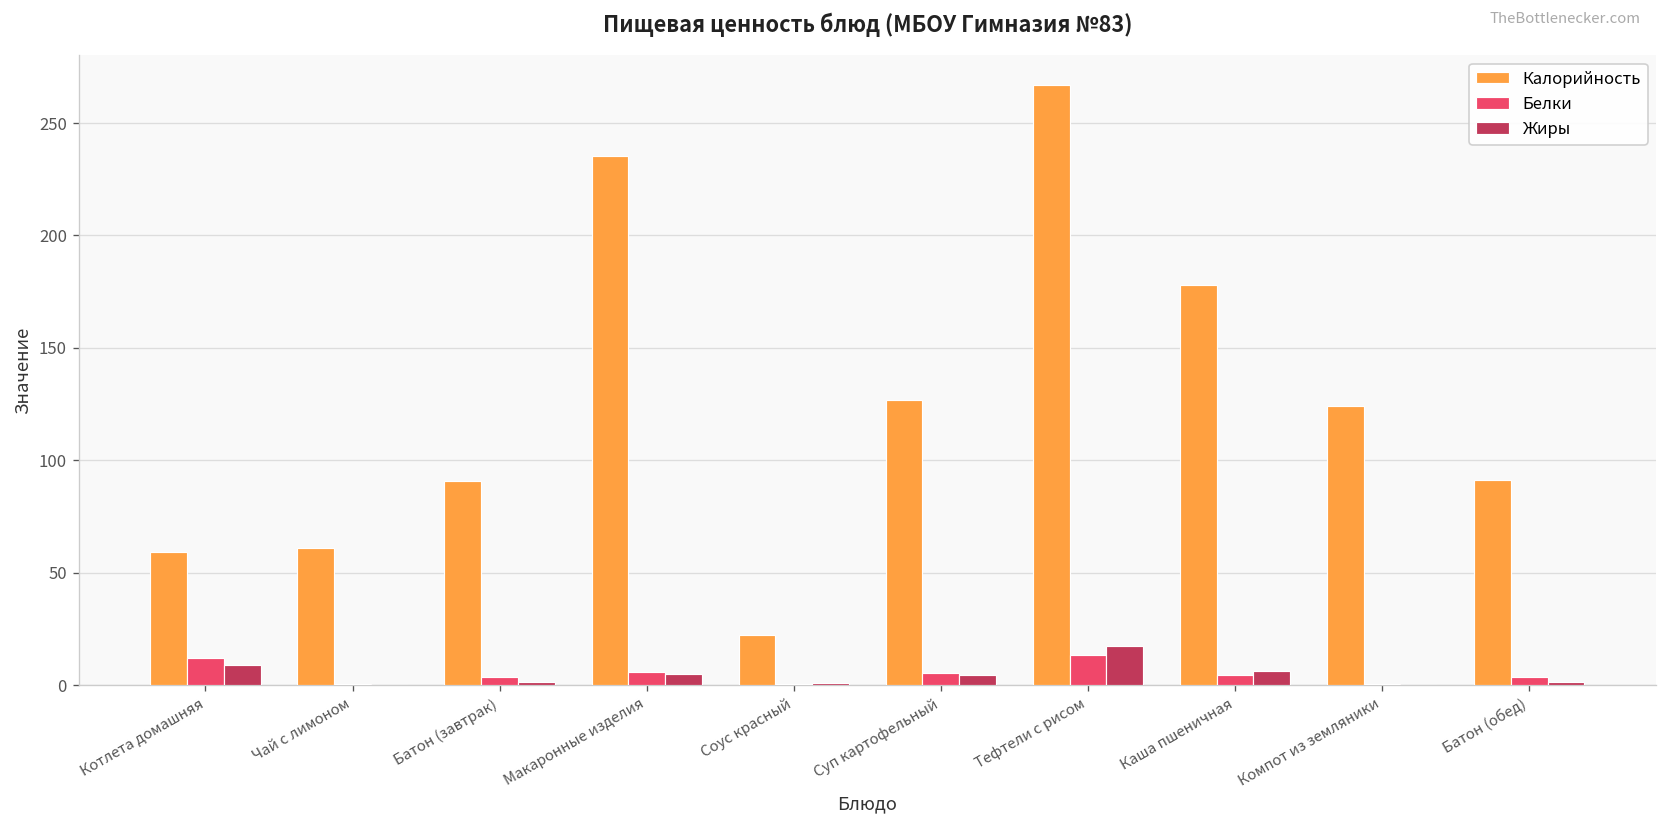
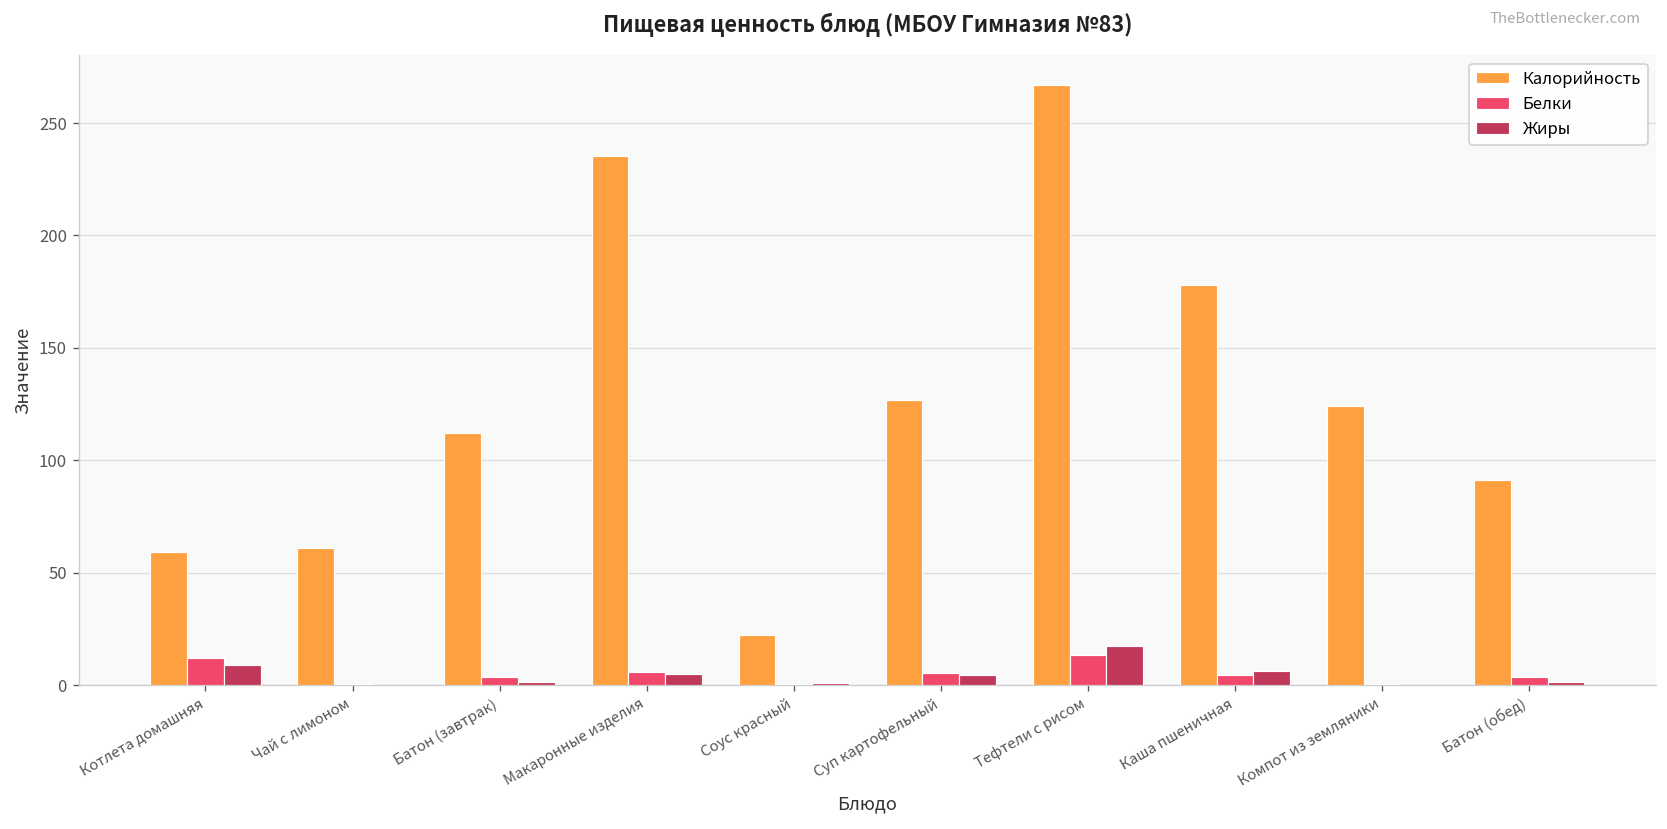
  {
    "Калорийность": {
      "Котлета домашняя": 59,
      "Чай с лимоном": 61,
-     "Батон (завтрак)": 91,
+     "Батон (завтрак)": 112,
      "Макаронные изделия": 235,
      "Соус красный": 22,
      "Суп картофельный": 127,
      "Тефтели с рисом": 267,
      "Каша пшеничная": 178,
      "Компот из земляники": 124,
      "Батон (обед)": 91
    }
  }
